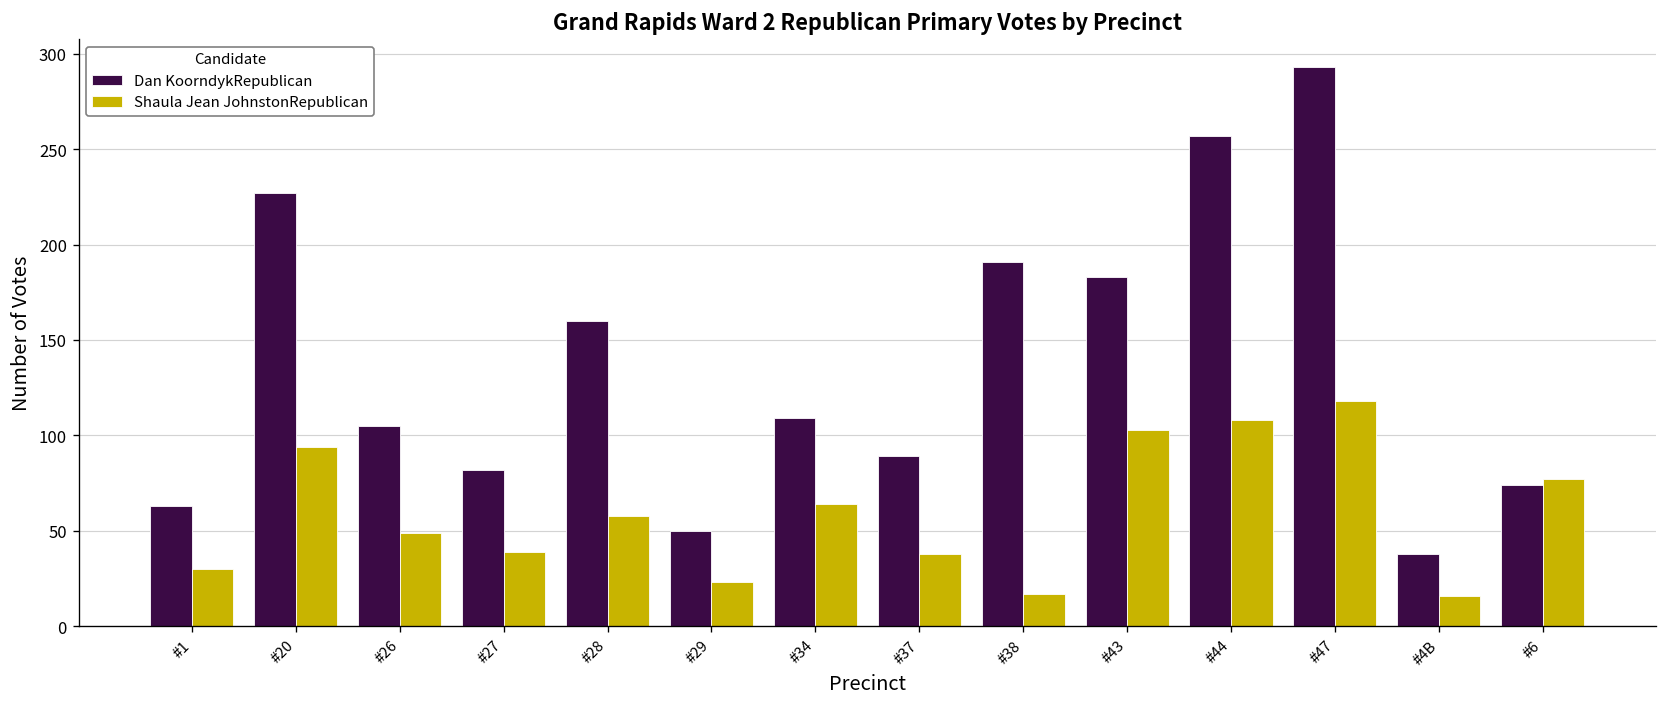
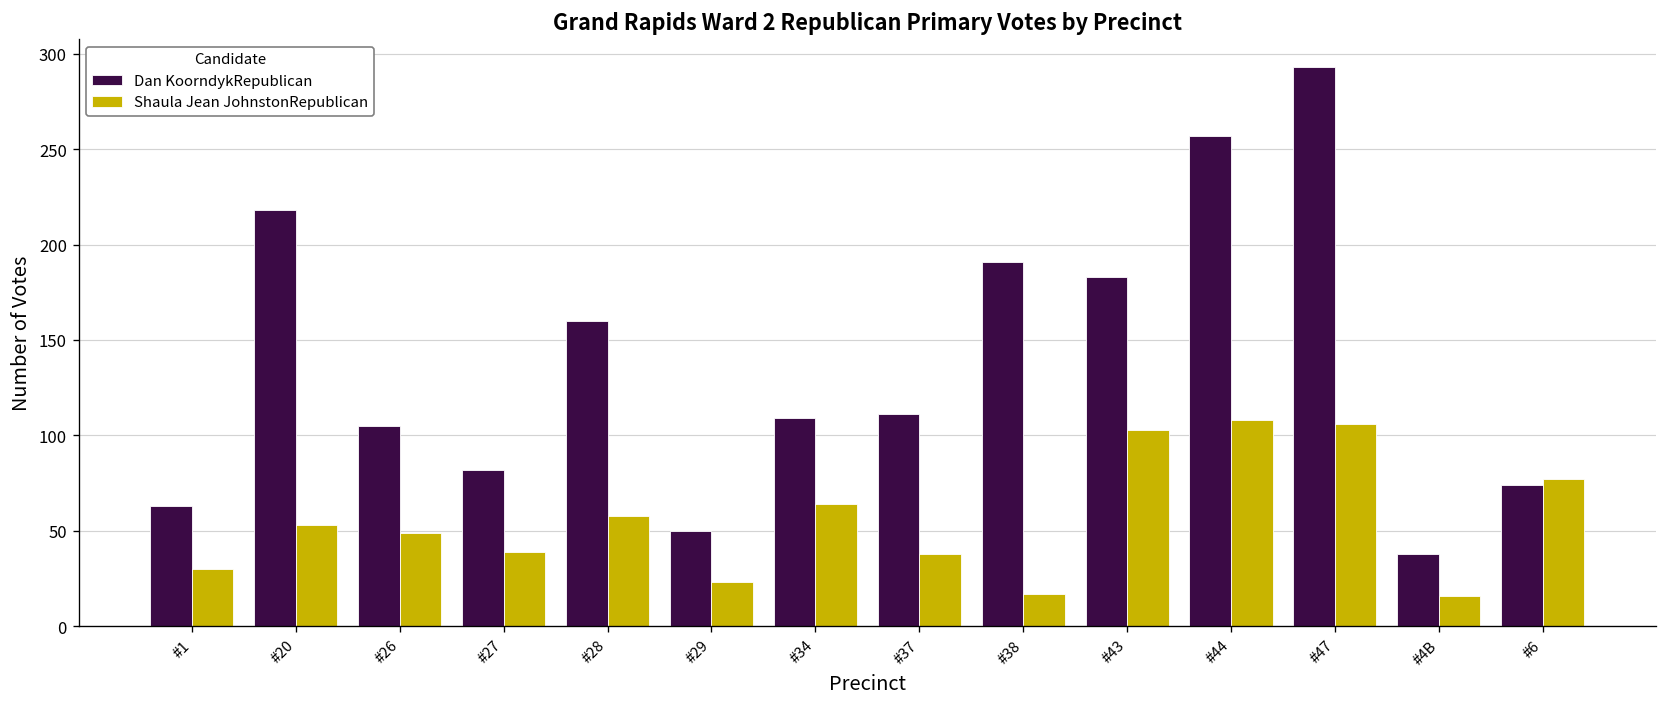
  {
    "Dan KoorndykRepublican": {
      "#1": 63,
-     "#20": 227,
+     "#20": 218,
      "#26": 105,
      "#27": 82,
      "#28": 160,
      "#29": 50,
      "#34": 109,
-     "#37": 89,
+     "#37": 111,
      "#38": 191,
      "#43": 183,
      "#44": 257,
      "#47": 293,
      "#4B": 38,
      "#6": 74
    },
    "Shaula Jean JohnstonRepublican": {
      "#1": 30,
-     "#20": 94,
+     "#20": 53,
      "#26": 49,
      "#27": 39,
      "#28": 58,
      "#29": 23,
      "#34": 64,
      "#37": 38,
      "#38": 17,
      "#43": 103,
      "#44": 108,
-     "#47": 118,
+     "#47": 106,
      "#4B": 16,
      "#6": 77
    }
  }
